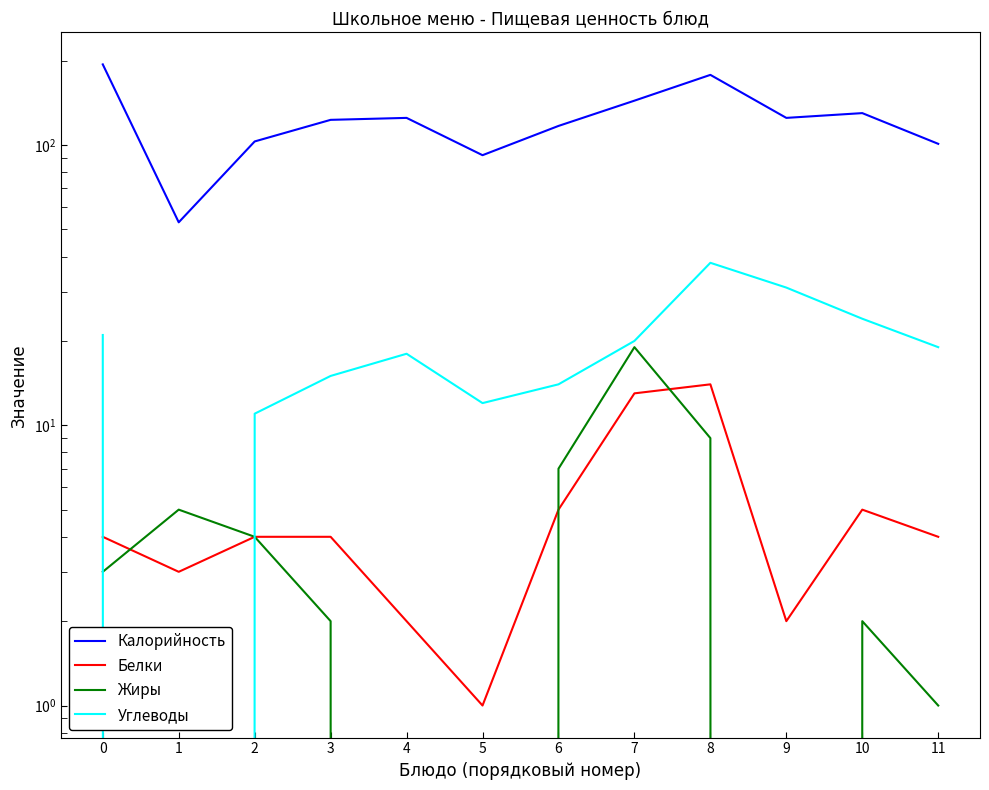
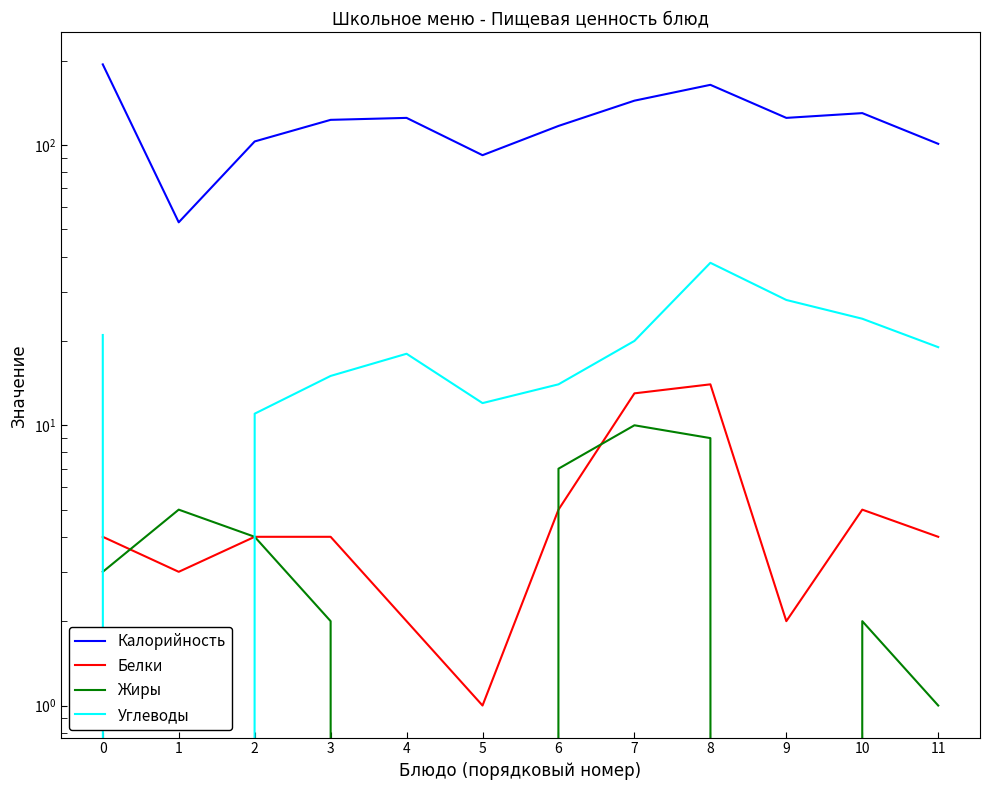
  {
    "Калорийность": {
      "0": 190,
      "1": 53,
      "2": 103,
      "3": 120,
      "4": 130,
      "5": 92,
      "6": 117,
      "7": 140,
-     "8": 180,
+     "8": 160,
      "9": 130,
      "10": 130,
      "11": 101
    },
    "Белки": {
      "0": 4,
      "1": 3,
      "3": 4,
      "4": 2,
      "5": 1,
      "6": 5,
      "7": 13,
      "8": 14,
      "9": 2,
      "10": 5,
      "11": 4
    },
    "Жиры": {
      "0": 3,
      "1": 5,
      "3": 2,
      "6": 7,
-     "7": 19,
+     "7": 10,
      "8": 9,
      "10": 2,
      "11": 1
    },
    "Углеводы": {
      "0": 21,
      "2": 11,
      "3": 15,
      "4": 18,
      "5": 12,
      "6": 14,
      "7": 20,
      "8": 38,
-     "9": 31,
+     "9": 28,
      "10": 24,
      "11": 19
    }
  }
